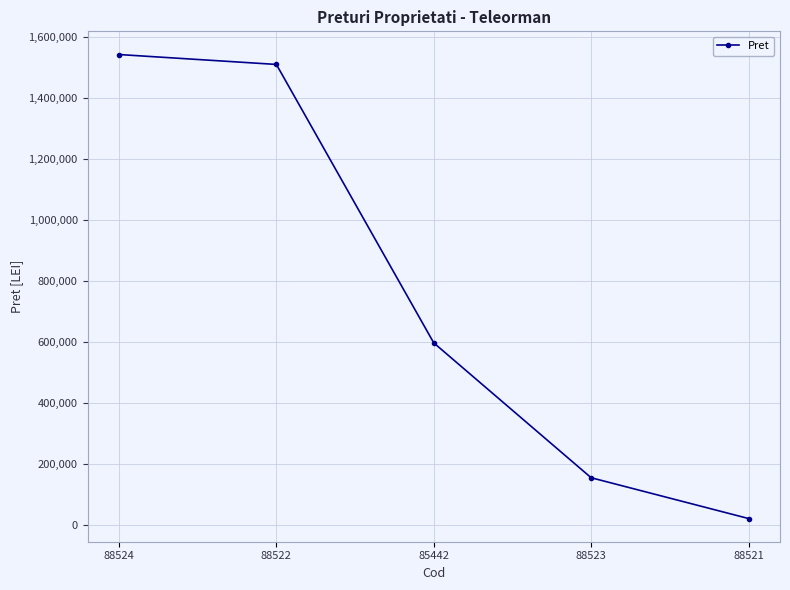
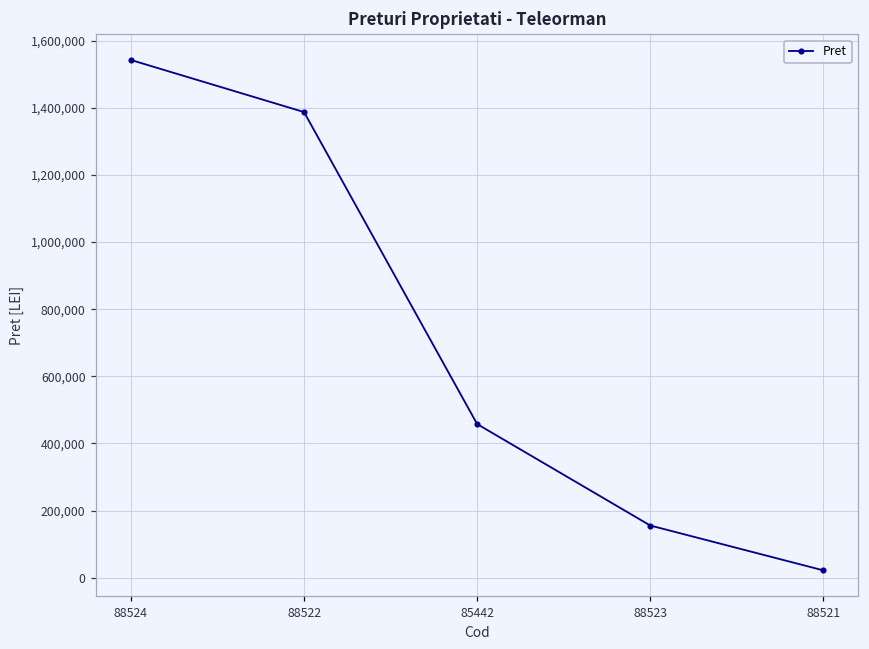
  {
    "88524": "1,540,000",
-   "88522": "1,510,000",
-   "85442": "600,000",
+   "88522": "1,390,000",
+   "85442": "460,000",
    "88523": "160,000",
    "88521": "20,000"
  }
